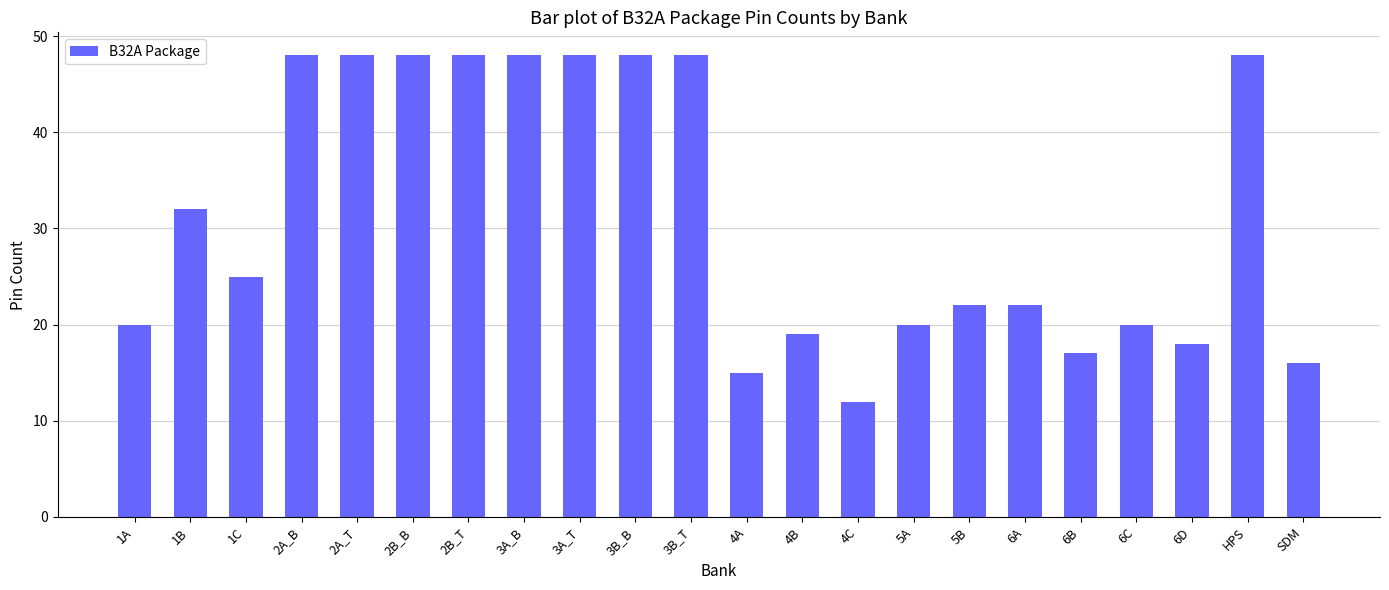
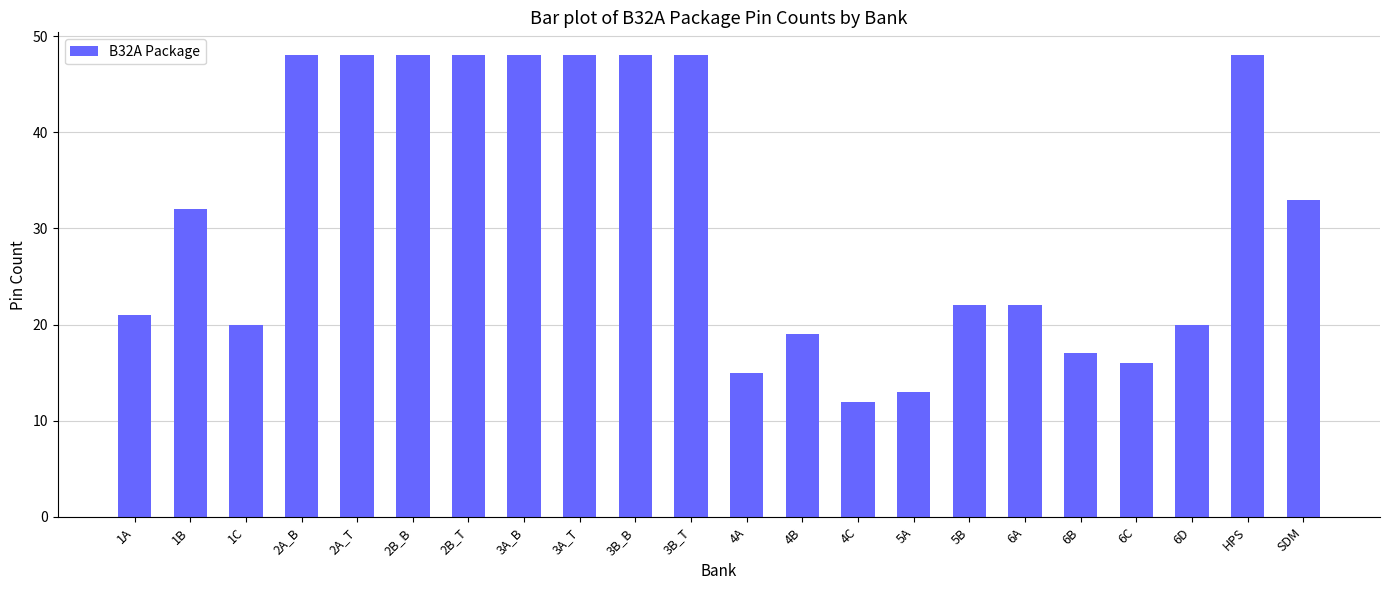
  {
-   "1A": 20,
+   "1A": 21,
    "1B": 32,
-   "1C": 25,
+   "1C": 20,
    "2A_B": 48,
    "2A_T": 48,
    "2B_B": 48,
    "2B_T": 48,
    "3A_B": 48,
    "3A_T": 48,
    "3B_B": 48,
    "3B_T": 48,
    "4A": 15,
    "4B": 19,
    "4C": 12,
-   "5A": 20,
+   "5A": 13,
    "5B": 22,
    "6A": 22,
    "6B": 17,
-   "6C": 20,
-   "6D": 18,
+   "6C": 16,
+   "6D": 20,
    "HPS": 48,
-   "SDM": 16
+   "SDM": 33
  }
